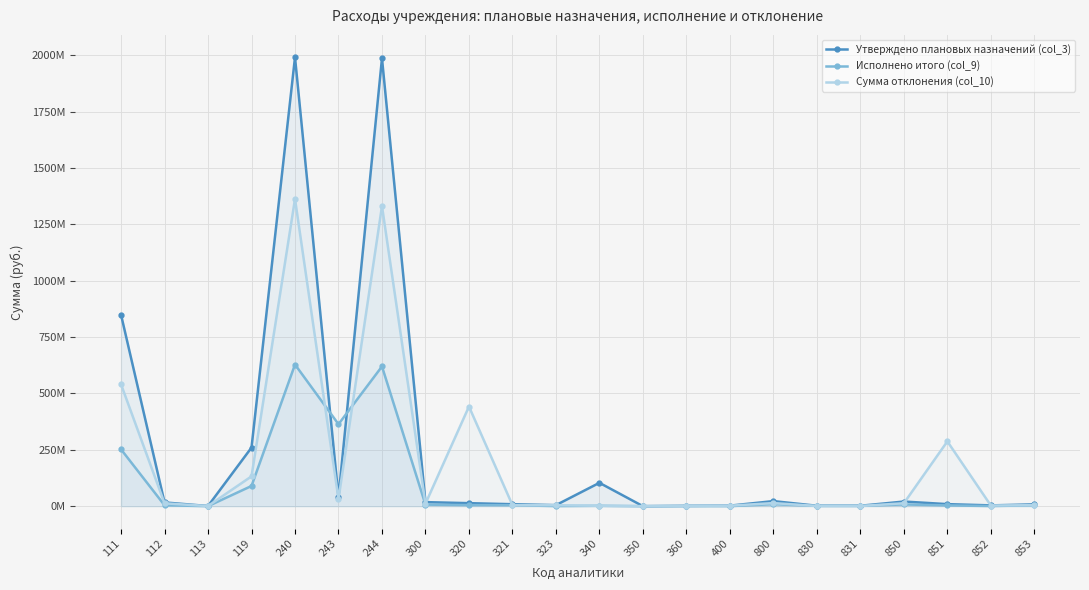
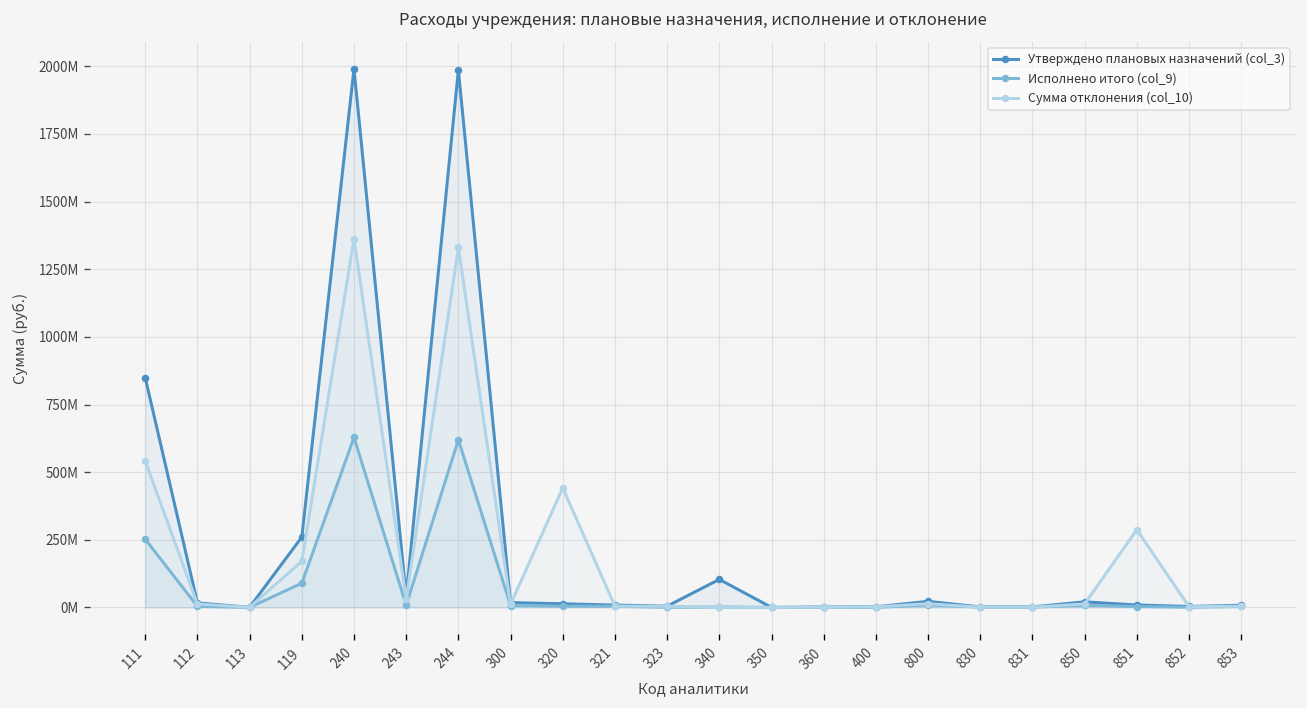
  {
    "Утверждено плановых назначений (col_3)": {
      "111": 850000000,
      "119": 260000000,
      "240": 1990000000,
      "244": 1990000000,
      "340": 100000000
    },
    "Исполнено итого (col_9)": {
      "111": 250000000,
      "119": 90000000,
      "240": 630000000,
-     "243": 360000000,
+     "243": 10000000,
      "244": 620000000
    },
    "Сумма отклонения (col_10)": {
      "111": 540000000,
-     "119": 130000000,
+     "119": 170000000,
      "240": 1360000000,
      "244": 1330000000,
      "320": 440000000,
      "851": 290000000
    }
  }
